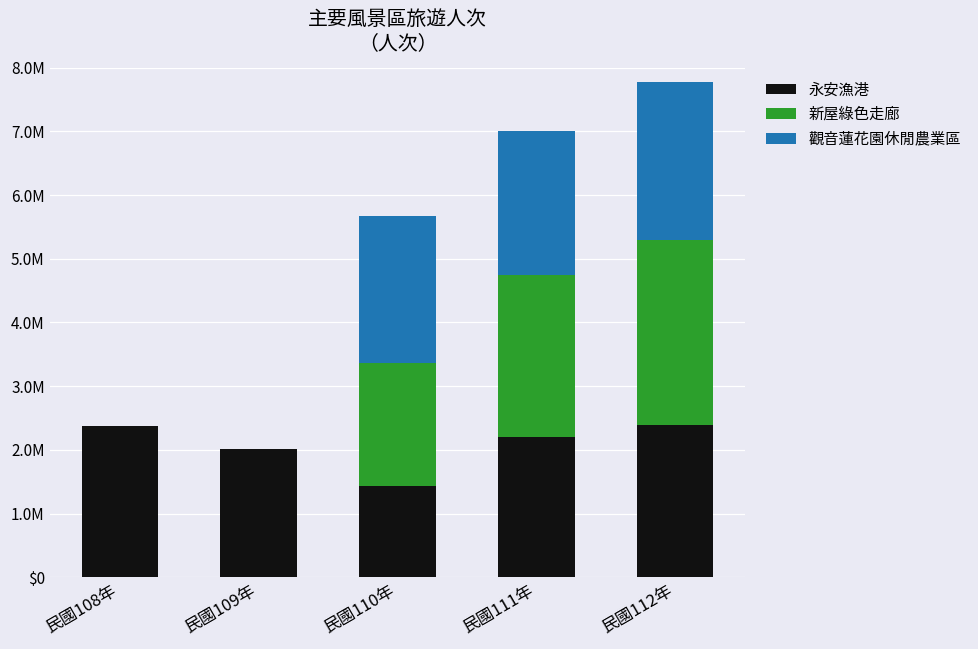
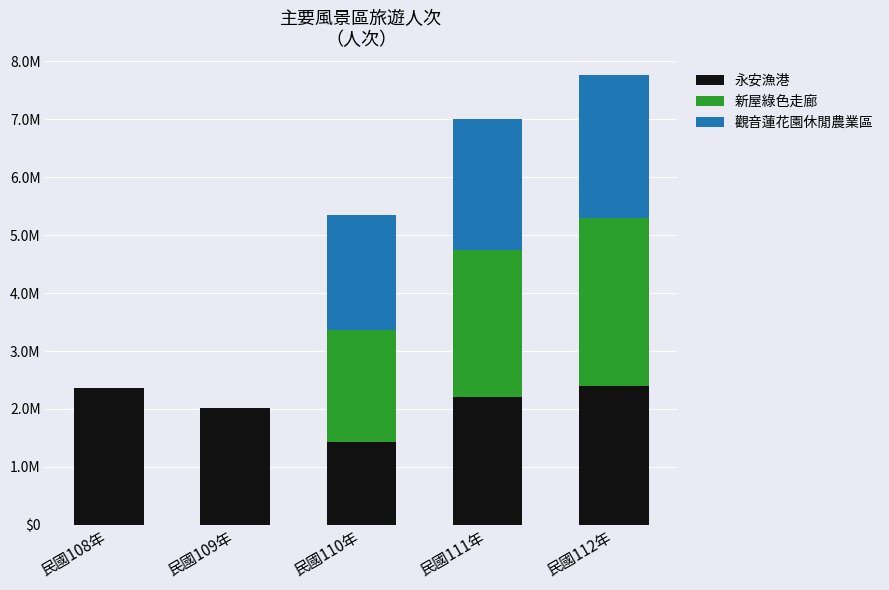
  {
    "永安漁港": {
      "民國108年": 2400000,
      "民國109年": 2000000,
      "民國110年": 1400000,
      "民國111年": 2200000,
      "民國112年": 2400000
    },
    "新屋綠色走廊": {
      "民國108年": 0,
      "民國109年": 0,
      "民國110年": 1900000,
      "民國111年": 2500000,
      "民國112年": 2900000
    },
    "觀音蓮花園休閒農業區": {
      "民國108年": 0,
      "民國109年": 0,
-     "民國110年": 2300000,
+     "民國110年": 2000000,
      "民國111年": 2300000,
      "民國112年": 2500000
    }
  }
